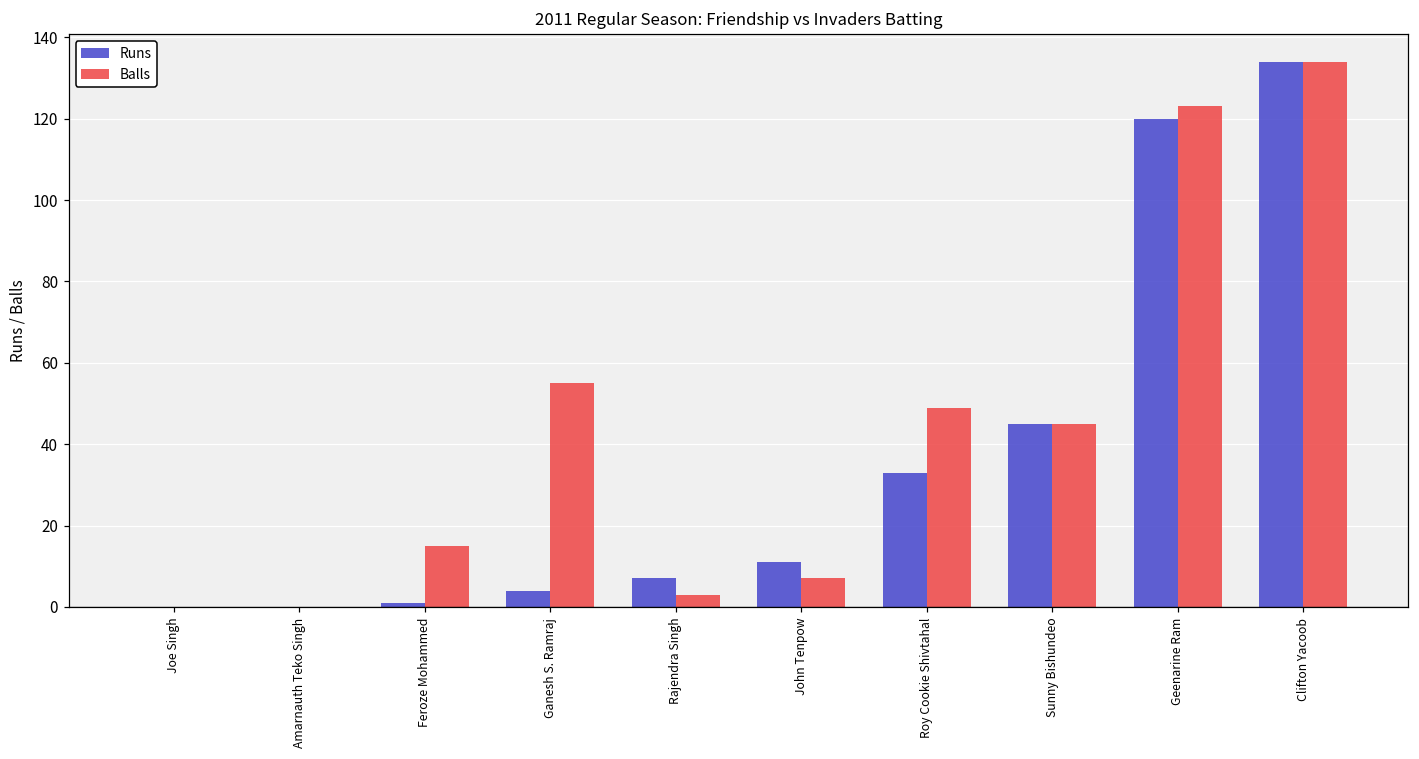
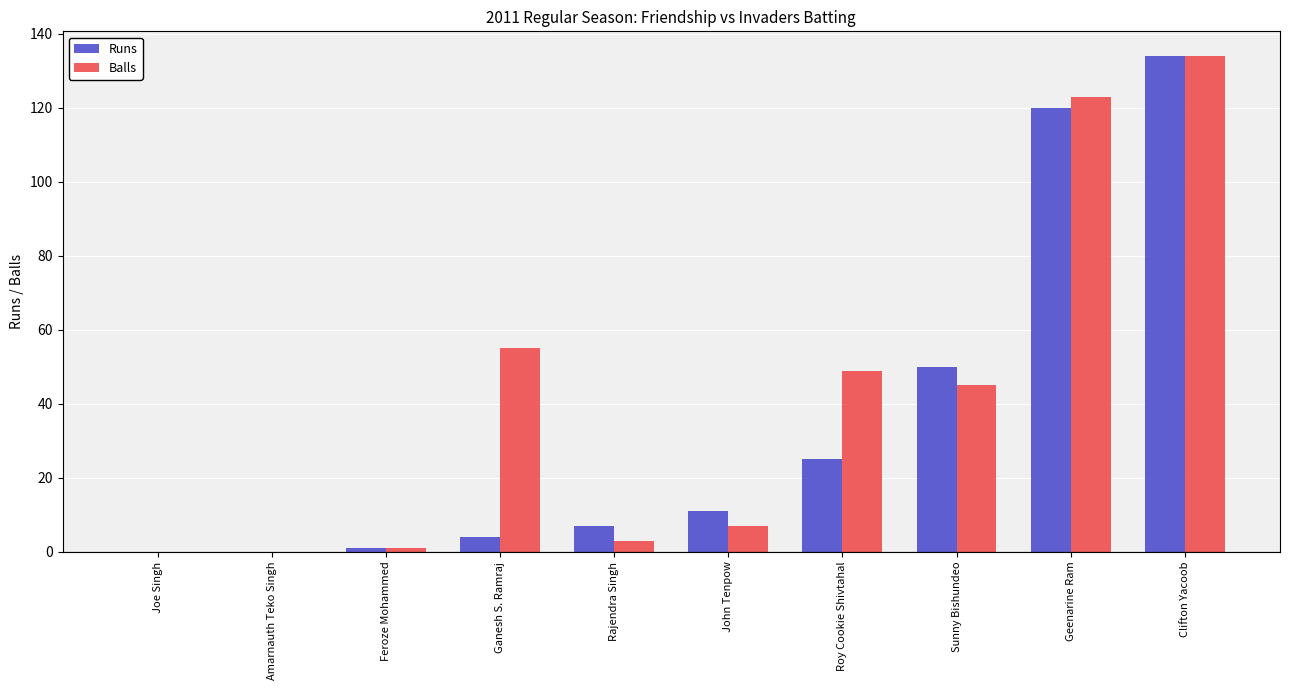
  {
    "Runs": {
      "Joe Singh": 0,
      "Amarnauth Teko Singh": 0,
      "Feroze Mohammed": 1,
      "Ganesh S. Ramraj": 4,
      "Rajendra Singh": 7,
      "John Tenpow": 11,
-     "Roy Cookie Shivtahal": 33,
-     "Sunny Bishundeo": 45,
+     "Roy Cookie Shivtahal": 25,
+     "Sunny Bishundeo": 50,
      "Geenarine Ram": 120,
      "Clifton Yacoob": 134
    },
    "Balls": {
      "Joe Singh": 0,
      "Amarnauth Teko Singh": 0,
-     "Feroze Mohammed": 15,
+     "Feroze Mohammed": 1,
      "Ganesh S. Ramraj": 55,
      "Rajendra Singh": 3,
      "John Tenpow": 7,
      "Roy Cookie Shivtahal": 49,
      "Sunny Bishundeo": 45,
      "Geenarine Ram": 123,
      "Clifton Yacoob": 134
    }
  }
